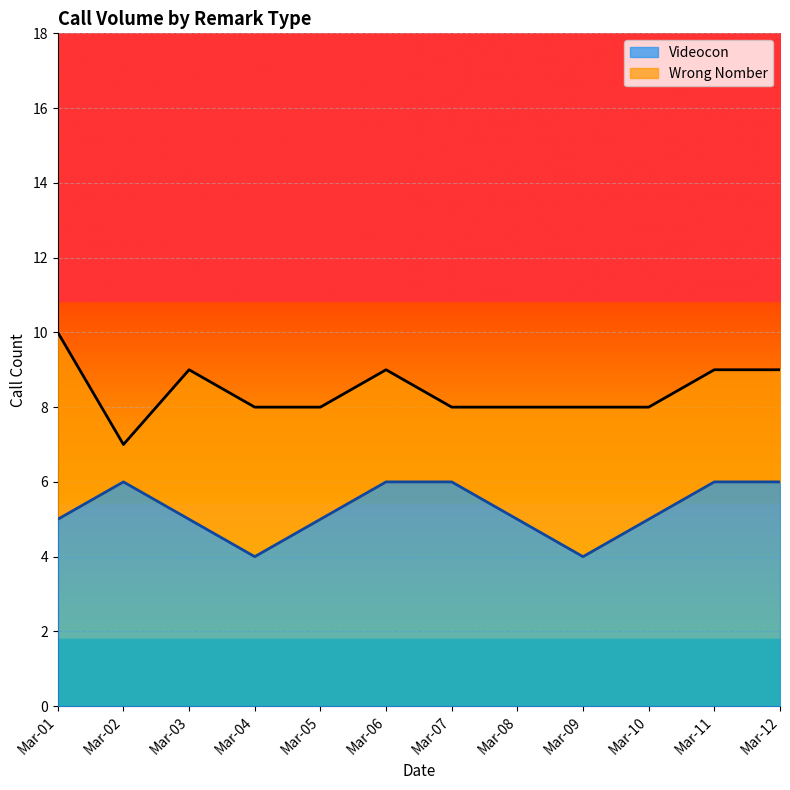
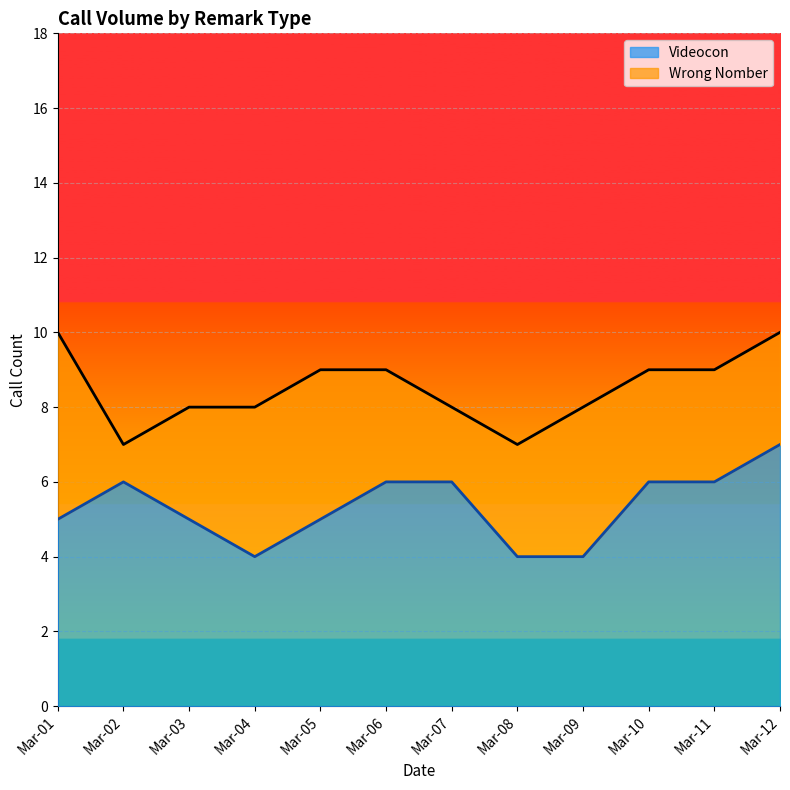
  {
    "Videocon": {
      "Mar-01": 5,
      "Mar-02": 6,
      "Mar-03": 5,
      "Mar-04": 4,
      "Mar-05": 5,
      "Mar-06": 6,
      "Mar-07": 6,
-     "Mar-08": 5,
+     "Mar-08": 4,
      "Mar-09": 4,
-     "Mar-10": 5,
+     "Mar-10": 6,
      "Mar-11": 6,
-     "Mar-12": 6
+     "Mar-12": 7
    },
    "Wrong Nomber": {
      "Mar-01": 5,
      "Mar-02": 1,
-     "Mar-03": 4,
+     "Mar-03": 3,
      "Mar-04": 4,
-     "Mar-05": 3,
+     "Mar-05": 4,
      "Mar-06": 3,
      "Mar-07": 2,
      "Mar-08": 3,
      "Mar-09": 4,
      "Mar-10": 3,
      "Mar-11": 3,
      "Mar-12": 3
    }
  }
